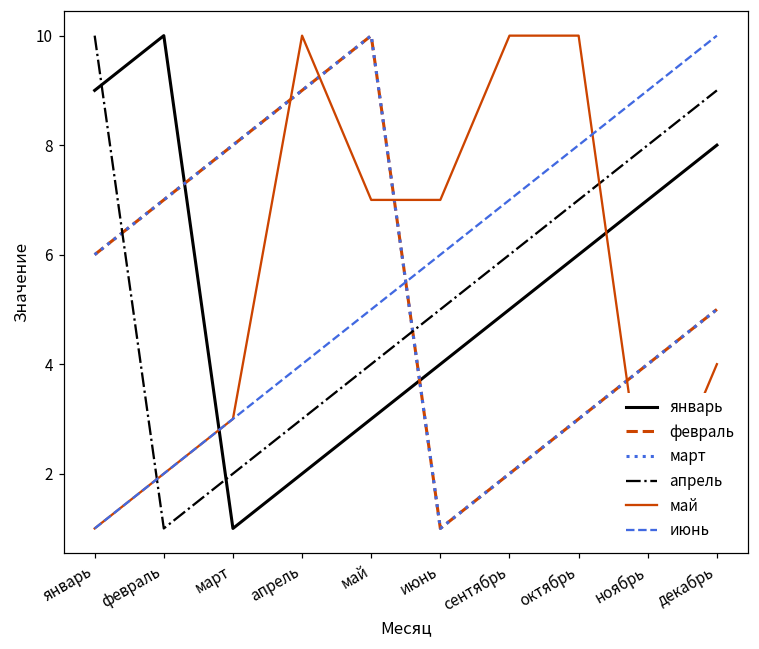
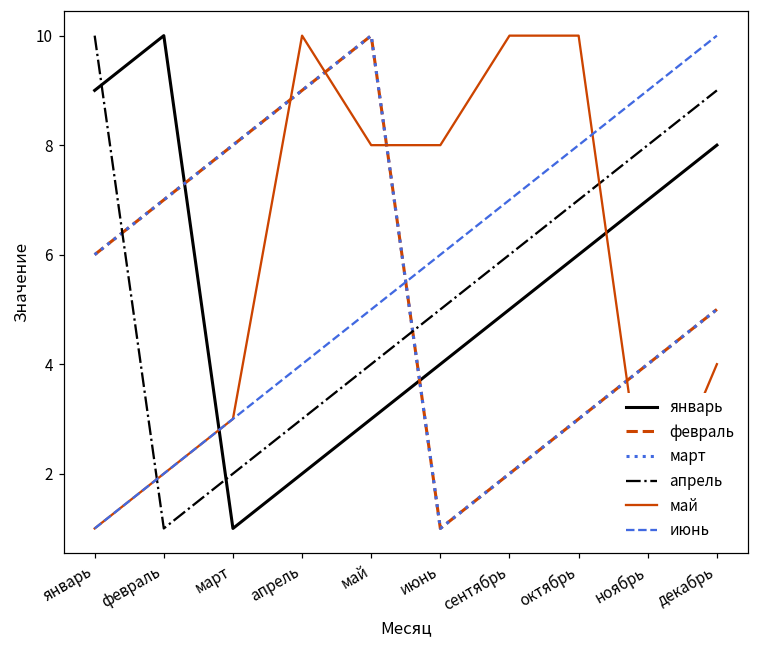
  {
    "май": {
      "апрель": 10,
-     "май": 7,
-     "июнь": 7,
+     "май": 8,
+     "июнь": 8,
      "сентябрь": 10,
      "октябрь": 10,
      "декабрь": 4
    }
  }
